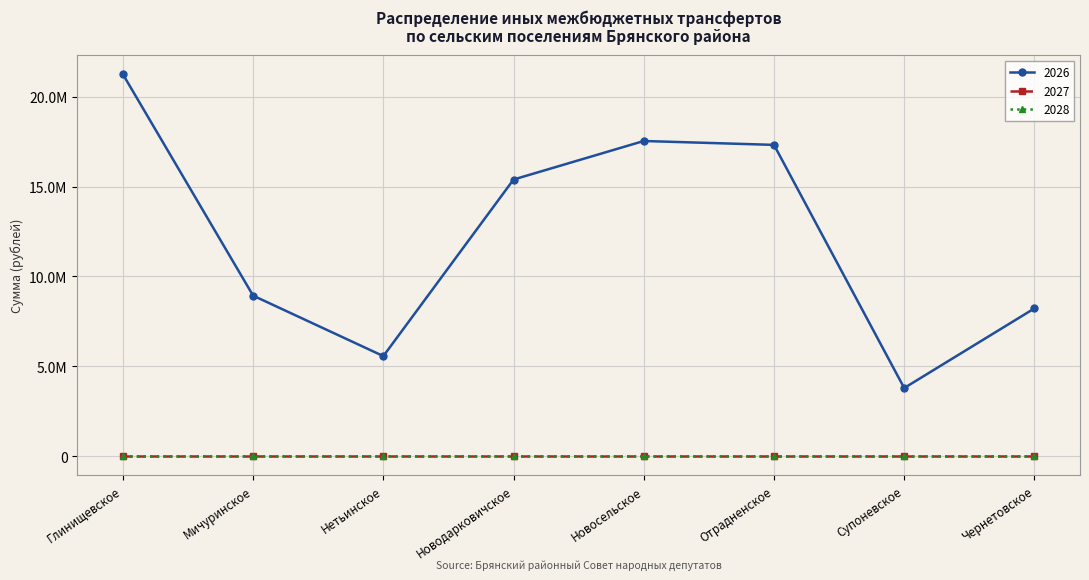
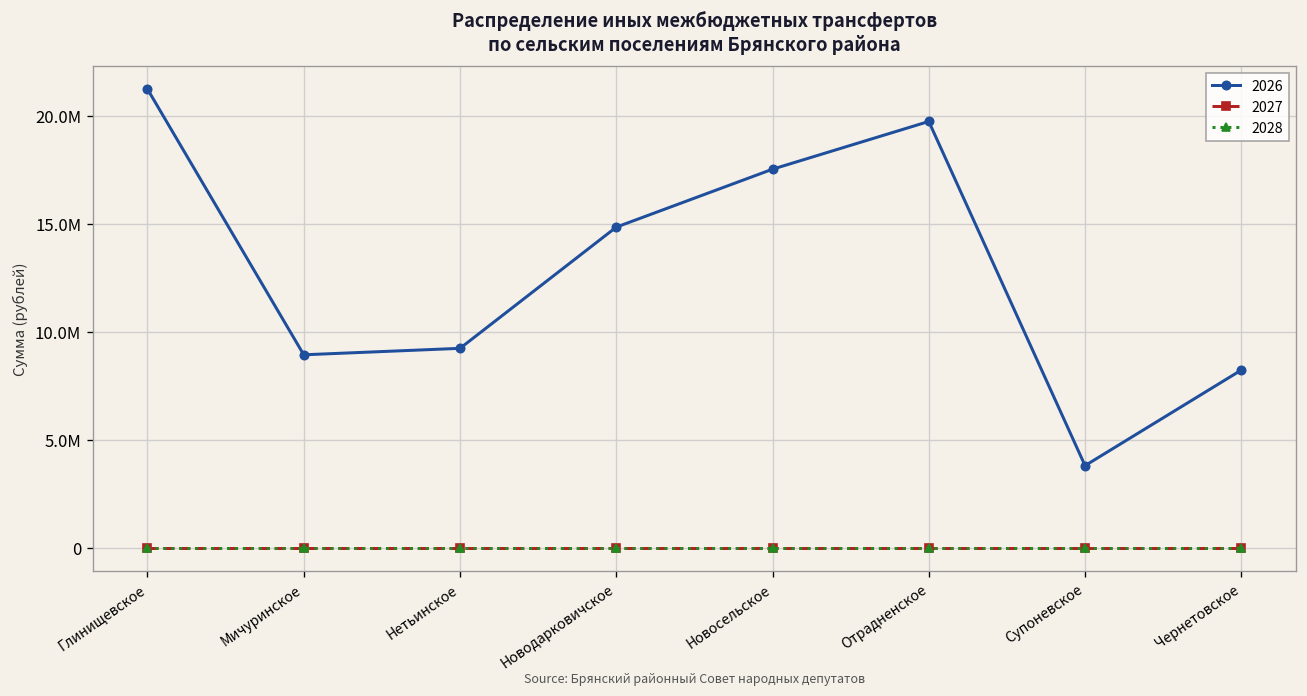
  {
    "2026": {
      "Глинищевское": 21200000,
      "Мичуринское": 8900000,
-     "Нетьинское": 5600000,
-     "Новодарковичское": 15400000,
+     "Нетьинское": 9200000,
+     "Новодарковичское": 14800000,
      "Новосельское": 17500000,
-     "Отрадненское": 17300000,
+     "Отрадненское": 19700000,
      "Супоневское": 3800000,
      "Чернетовское": 8200000
    },
    "2028": {
      "Глинищевское": 0,
      "Мичуринское": 0,
      "Нетьинское": 0,
      "Новодарковичское": 0,
      "Новосельское": 0,
      "Отрадненское": 0,
      "Супоневское": 0,
      "Чернетовское": 0
    }
  }
